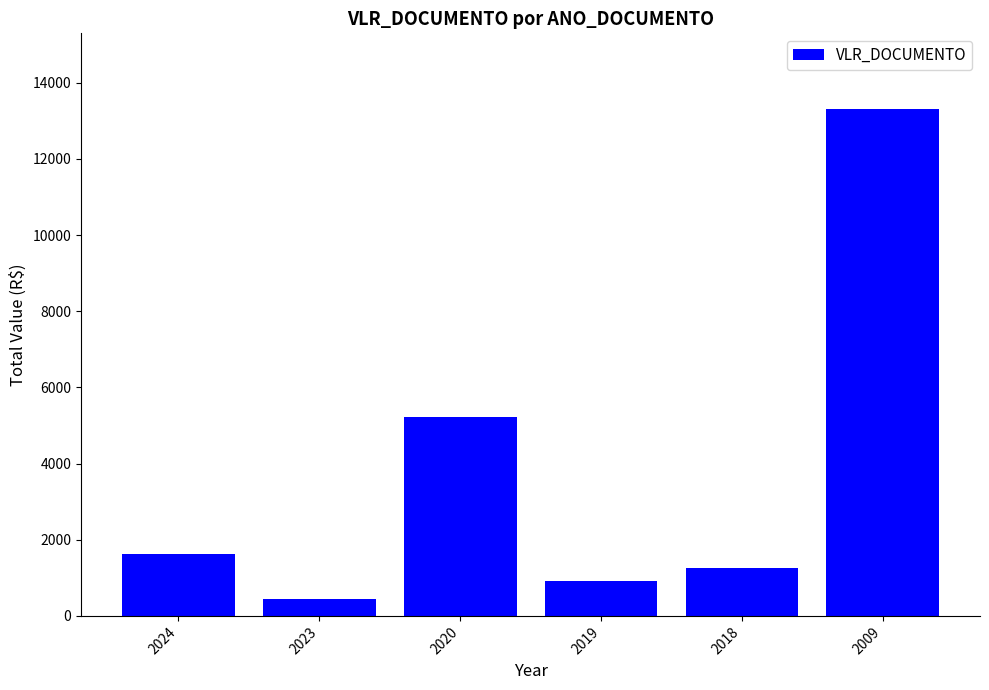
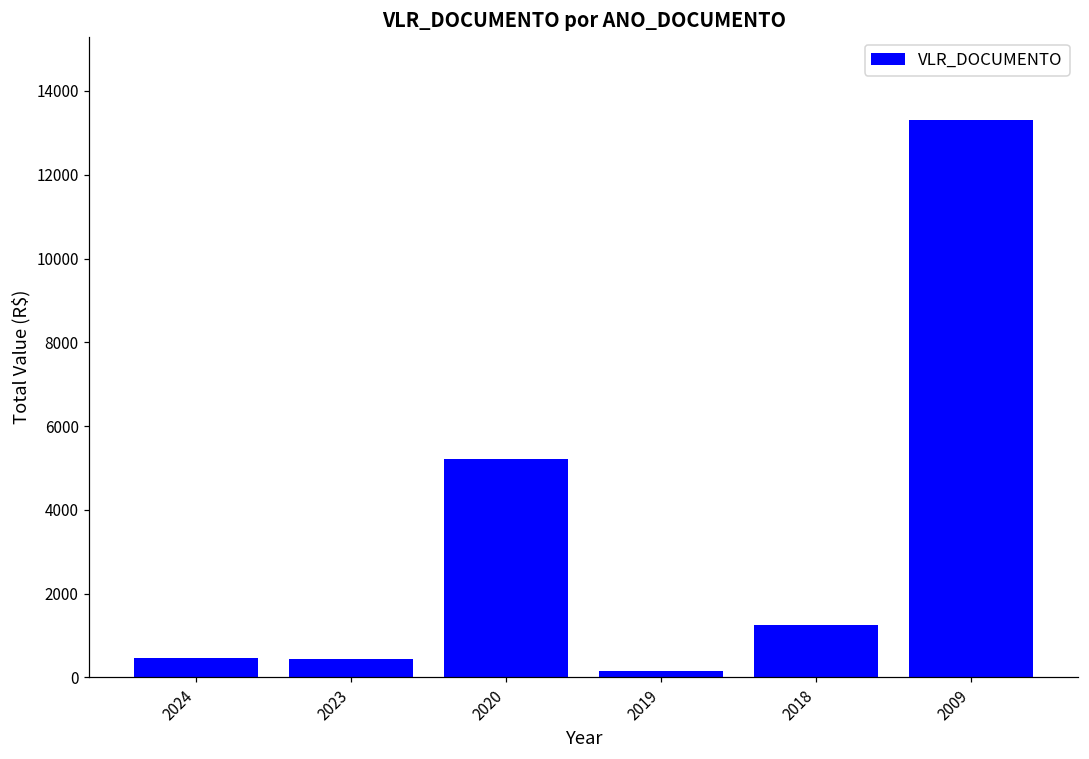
  {
-   "2024": 1600,
+   "2024": 500,
    "2023": 400,
    "2020": 5200,
-   "2019": 900,
+   "2019": 200,
    "2018": 1300,
    "2009": 13300
  }
